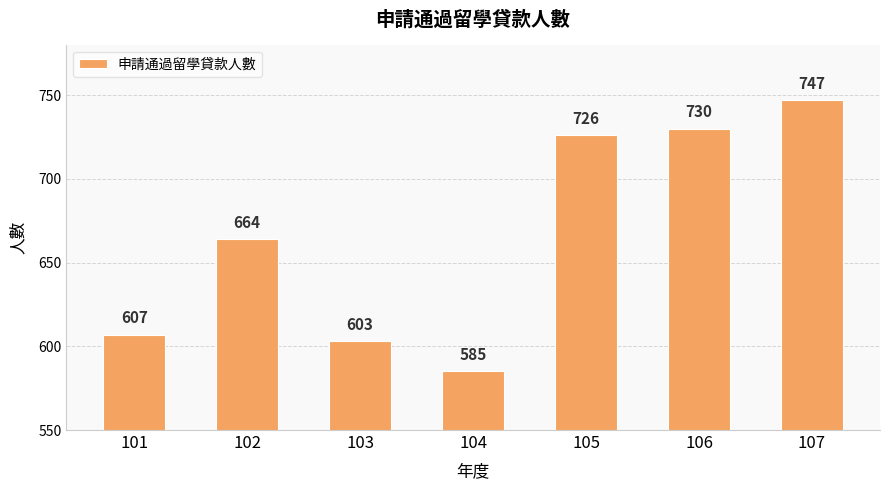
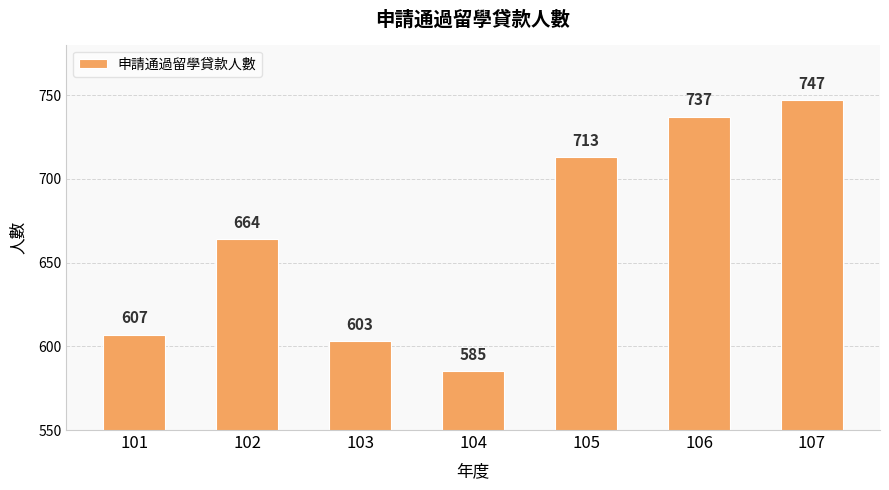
  {
    "101": 607,
    "102": 664,
    "103": 603,
    "104": 585,
-   "105": 726,
-   "106": 730,
+   "105": 713,
+   "106": 737,
    "107": 747
  }
